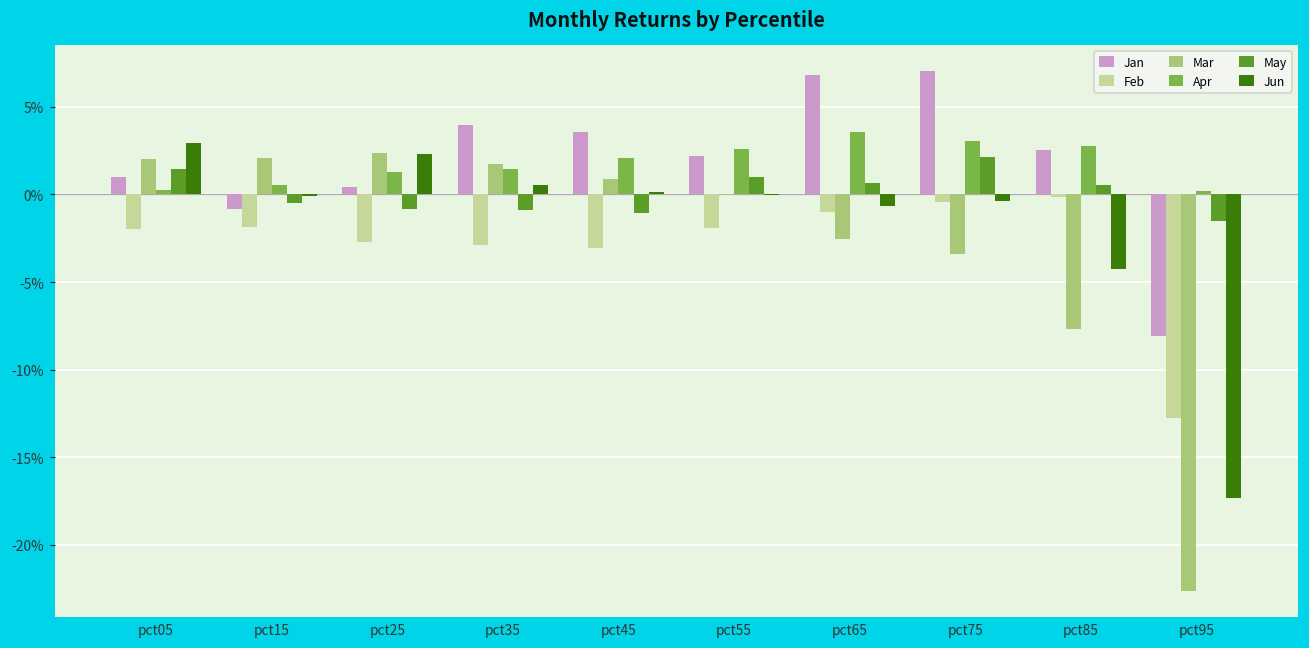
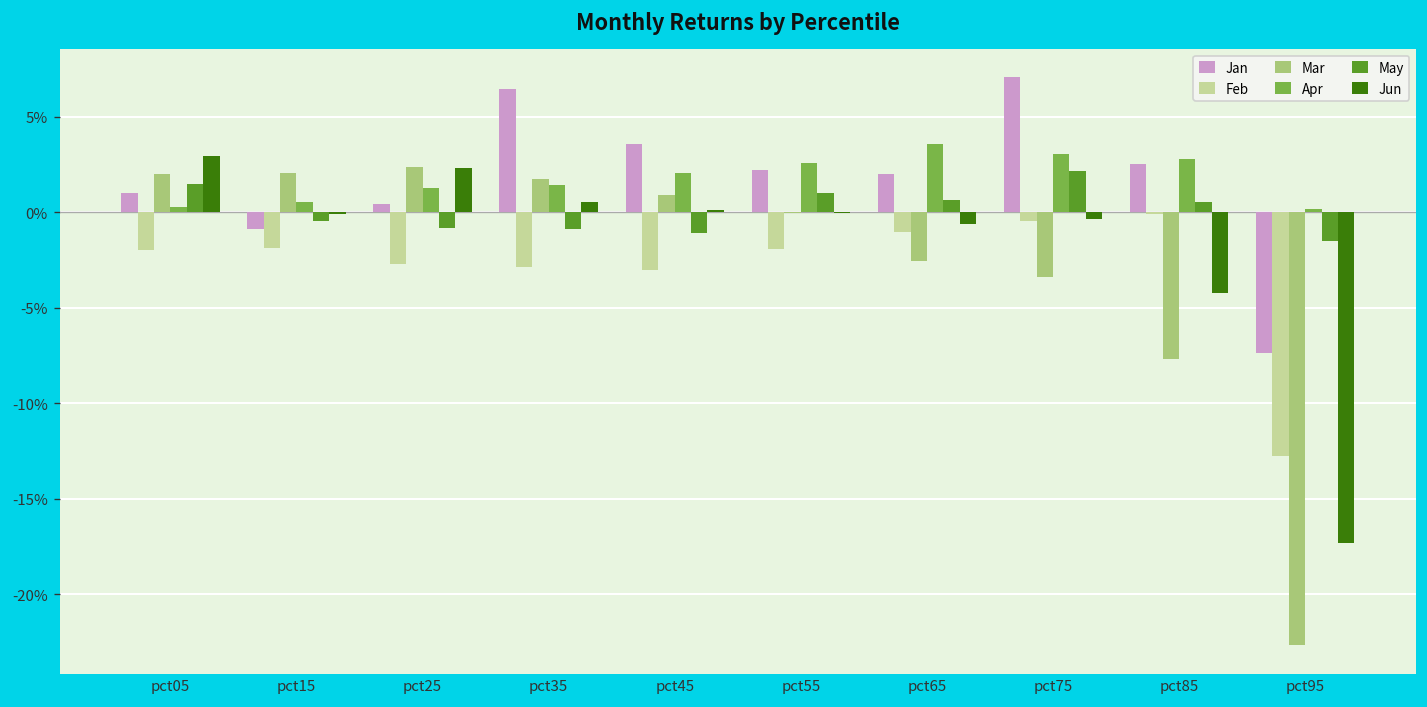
  {
    "Jan": {
      "pct05": "1.0%",
      "pct15": "-0.9%",
      "pct25": "0.4%",
-     "pct35": "3.9%",
+     "pct35": "6.5%",
      "pct45": "3.6%",
      "pct55": "2.2%",
-     "pct65": "6.9%",
+     "pct65": "2.0%",
      "pct75": "7.1%",
      "pct85": "2.5%",
-     "pct95": "-8.1%"
+     "pct95": "-7.4%"
    }
  }
